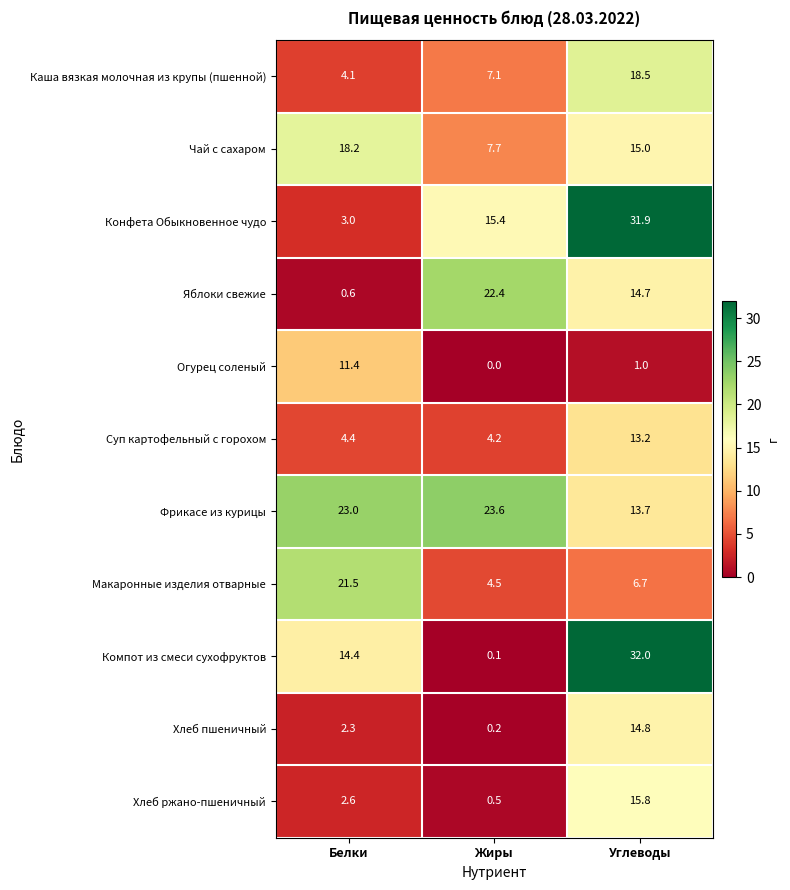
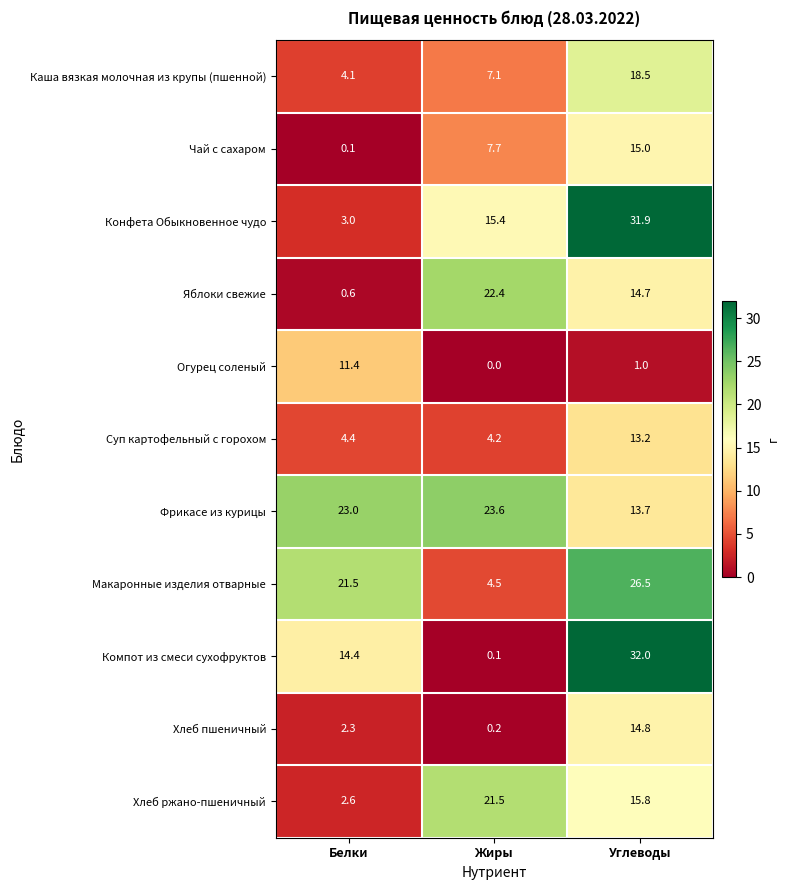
  {
    "Каша вязкая молочная из крупы (пшенной)": {
      "Белки": 4.1,
      "Жиры": 7.1,
      "Углеводы": 18.5
    },
    "Чай с сахаром": {
-     "Белки": 18.2,
+     "Белки": 0.1,
      "Жиры": 7.7,
      "Углеводы": 15.0
    },
    "Конфета Обыкновенное чудо": {
      "Белки": 3.0,
      "Жиры": 15.4,
      "Углеводы": 31.9
    },
    "Яблоки свежие": {
      "Белки": 0.6,
      "Жиры": 22.4,
      "Углеводы": 14.7
    },
    "Огурец соленый": {
      "Белки": 11.4,
      "Жиры": 0.0,
      "Углеводы": 1.0
    },
    "Суп картофельный с горохом": {
      "Белки": 4.4,
      "Жиры": 4.2,
      "Углеводы": 13.2
    },
    "Фрикасе из курицы": {
      "Белки": 23.0,
      "Жиры": 23.6,
      "Углеводы": 13.7
    },
    "Макаронные изделия отварные": {
      "Белки": 21.5,
      "Жиры": 4.5,
-     "Углеводы": 6.7
+     "Углеводы": 26.5
    },
    "Компот из смеси сухофруктов": {
      "Белки": 14.4,
      "Жиры": 0.1,
      "Углеводы": 32.0
    },
    "Хлеб пшеничный": {
      "Белки": 2.3,
      "Жиры": 0.2,
      "Углеводы": 14.8
    },
    "Хлеб ржано-пшеничный": {
      "Белки": 2.6,
-     "Жиры": 0.5,
+     "Жиры": 21.5,
      "Углеводы": 15.8
    }
  }
